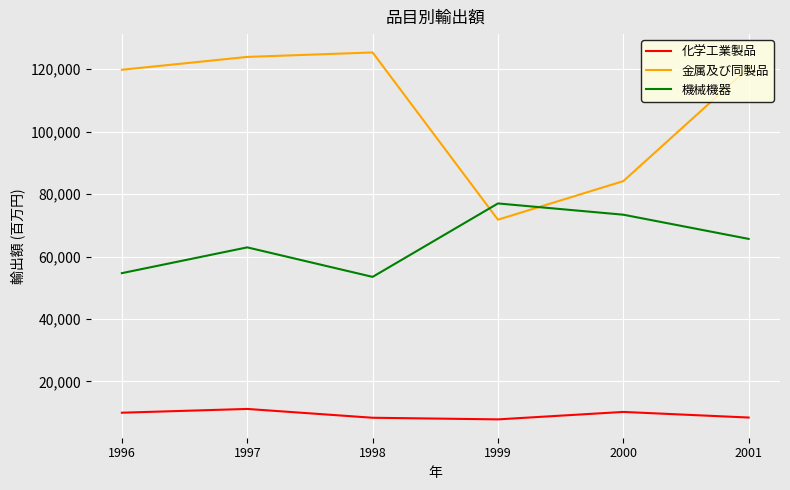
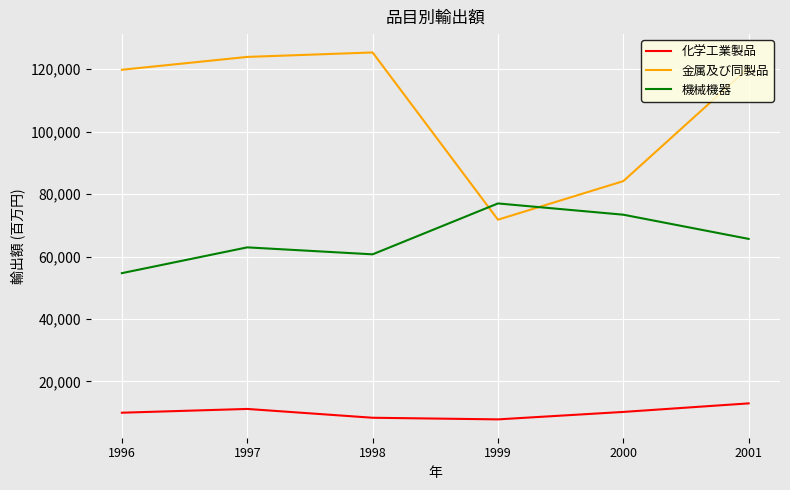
  {
    "化学工業製品": {
      "1996": "10,000",
      "1997": "11,000",
      "1998": "8,000",
      "1999": "8,000",
      "2000": "10,000",
-     "2001": "8,000"
+     "2001": "13,000"
    },
    "金属及び同製品": {
      "1996": "120,000",
      "1997": "124,000",
      "1998": "125,000",
      "1999": "72,000",
      "2000": "84,000"
    },
    "機械機器": {
      "1996": "55,000",
      "1997": "63,000",
-     "1998": "53,000",
+     "1998": "61,000",
      "1999": "77,000",
      "2000": "73,000",
      "2001": "66,000"
    }
  }
